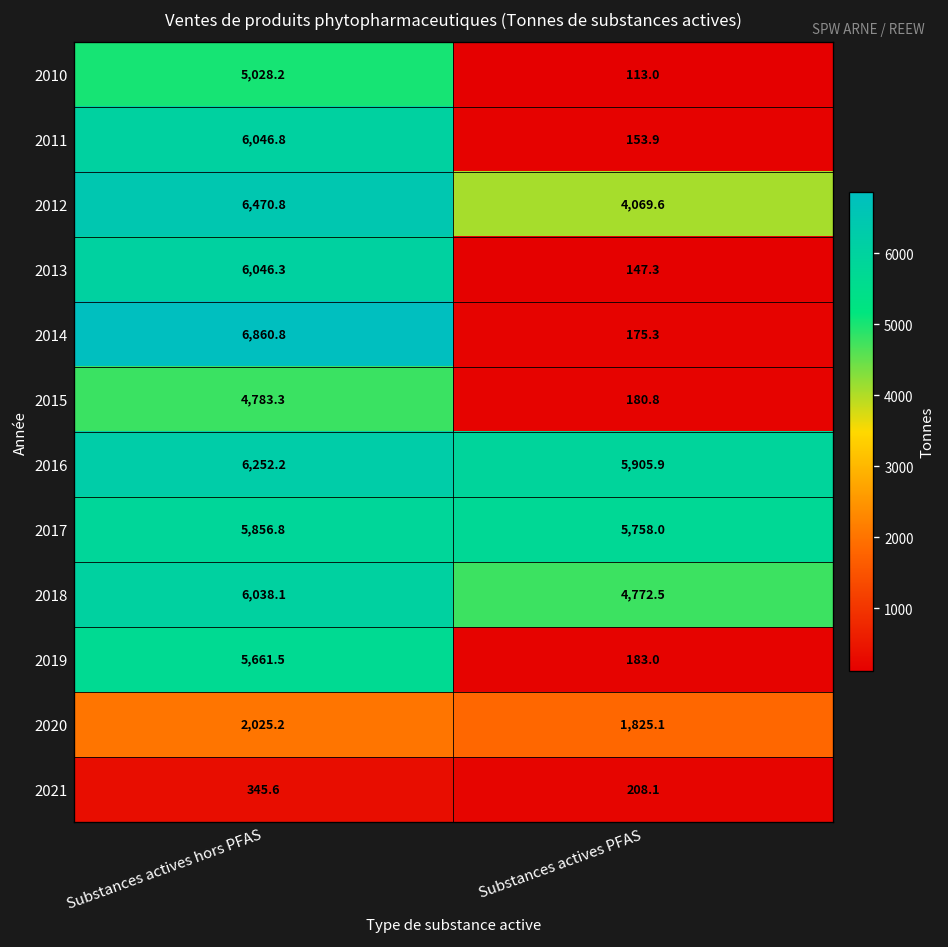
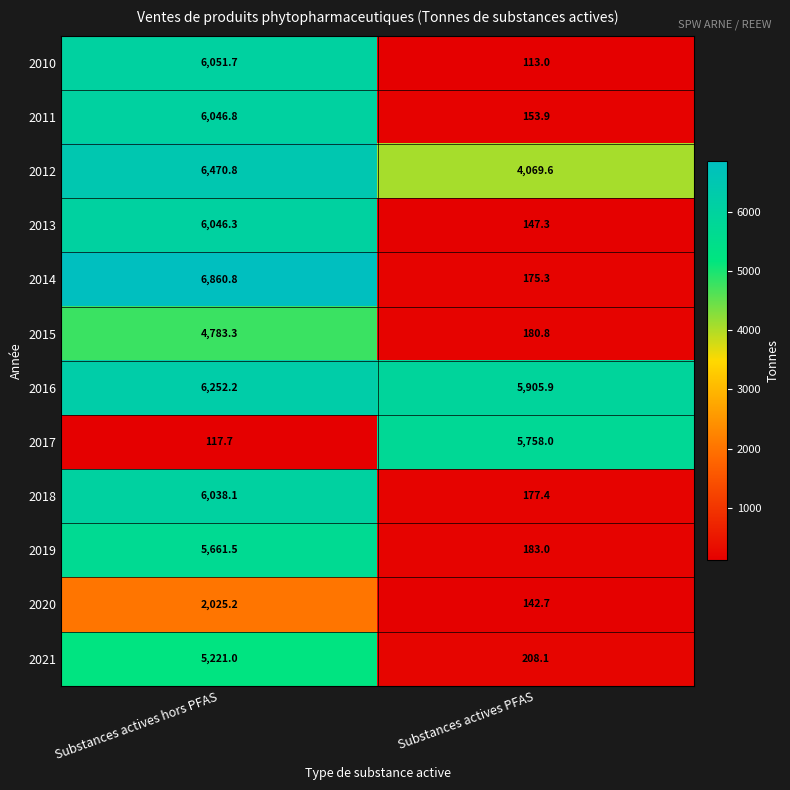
  {
    "2010": {
-     "Substances actives hors PFAS": "5,028.2",
+     "Substances actives hors PFAS": "6,051.7",
      "Substances actives PFAS": "113.0"
    },
    "2011": {
      "Substances actives hors PFAS": "6,046.8",
      "Substances actives PFAS": "153.9"
    },
    "2012": {
      "Substances actives hors PFAS": "6,470.8",
      "Substances actives PFAS": "4,069.6"
    },
    "2013": {
      "Substances actives hors PFAS": "6,046.3",
      "Substances actives PFAS": "147.3"
    },
    "2014": {
      "Substances actives hors PFAS": "6,860.8",
      "Substances actives PFAS": "175.3"
    },
    "2015": {
      "Substances actives hors PFAS": "4,783.3",
      "Substances actives PFAS": "180.8"
    },
    "2016": {
      "Substances actives hors PFAS": "6,252.2",
      "Substances actives PFAS": "5,905.9"
    },
    "2017": {
-     "Substances actives hors PFAS": "5,856.8",
+     "Substances actives hors PFAS": "117.7",
      "Substances actives PFAS": "5,758.0"
    },
    "2018": {
      "Substances actives hors PFAS": "6,038.1",
-     "Substances actives PFAS": "4,772.5"
+     "Substances actives PFAS": "177.4"
    },
    "2019": {
      "Substances actives hors PFAS": "5,661.5",
      "Substances actives PFAS": "183.0"
    },
    "2020": {
      "Substances actives hors PFAS": "2,025.2",
-     "Substances actives PFAS": "1,825.1"
+     "Substances actives PFAS": "142.7"
    },
    "2021": {
-     "Substances actives hors PFAS": "345.6",
+     "Substances actives hors PFAS": "5,221.0",
      "Substances actives PFAS": "208.1"
    }
  }
